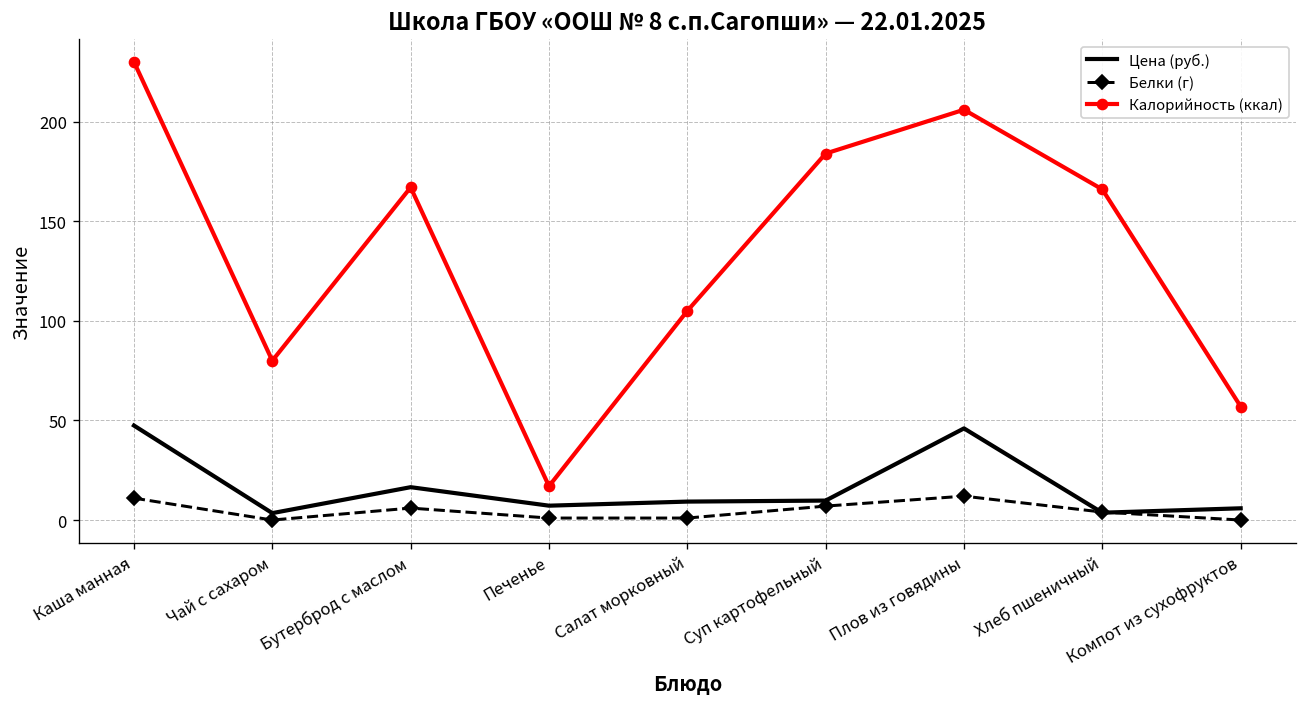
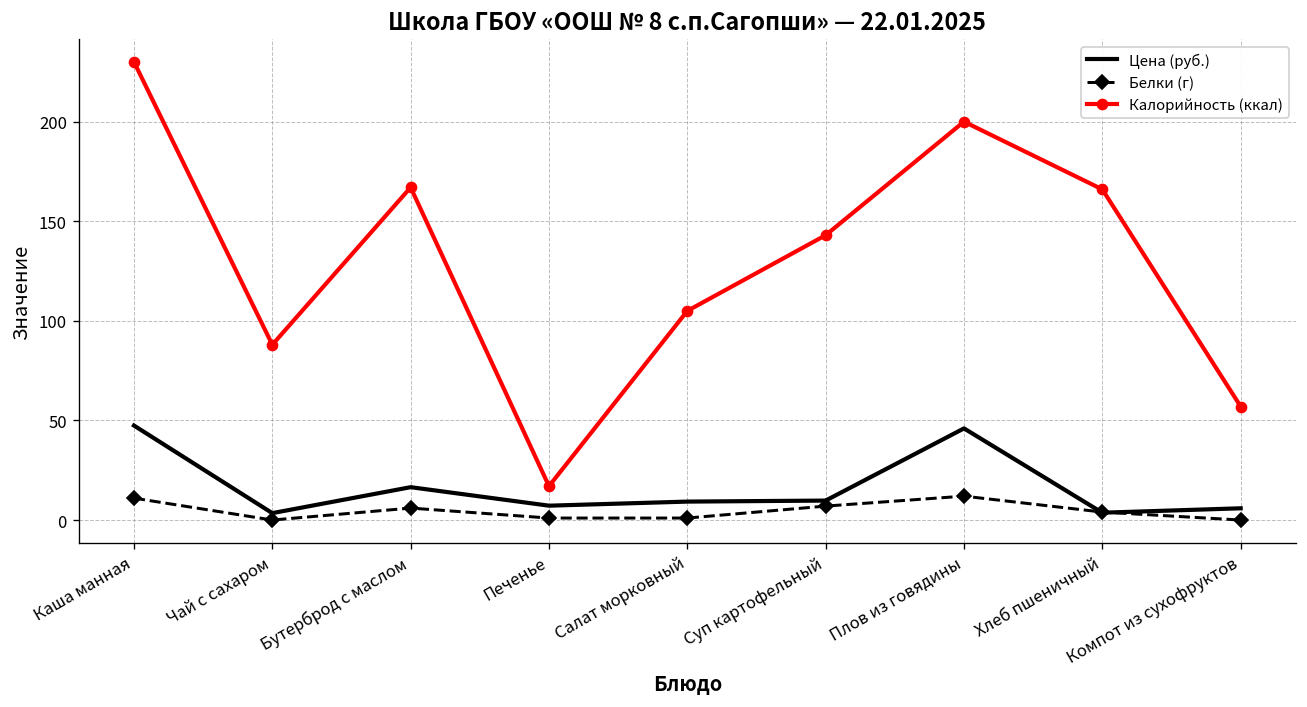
  {
    "Калорийность (ккал)": {
      "Каша манная": 230,
-     "Чай с сахаром": 80,
+     "Чай с сахаром": 88,
      "Бутерброд с маслом": 167,
      "Печенье": 17,
      "Салат морковный": 105,
-     "Суп картофельный": 184,
-     "Плов из говядины": 206,
+     "Суп картофельный": 143,
+     "Плов из говядины": 200,
      "Хлеб пшеничный": 166,
      "Компот из сухофруктов": 57
    }
  }
